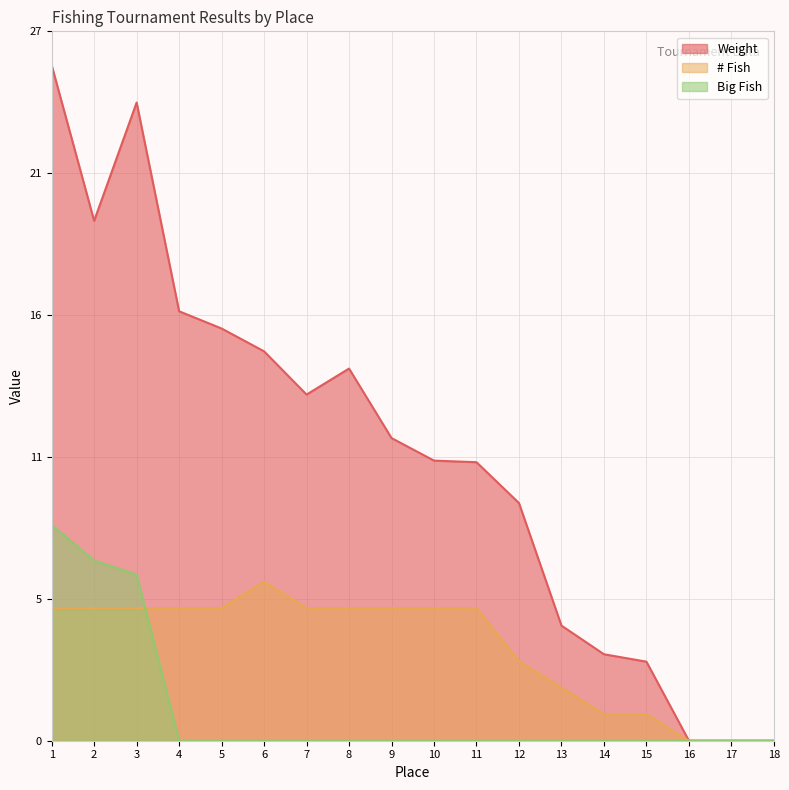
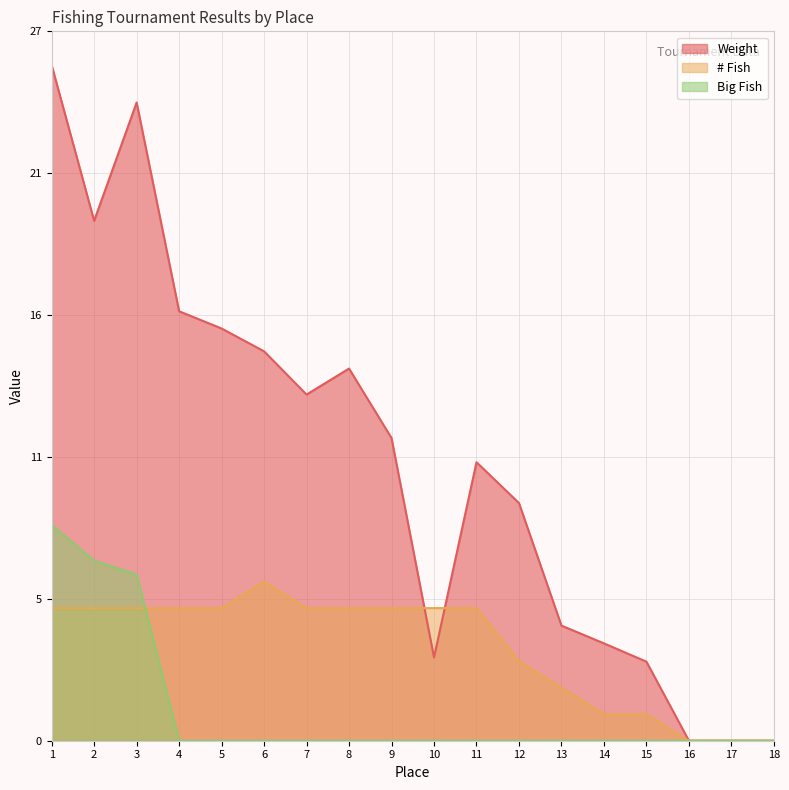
  {
    "Weight": {
      "1": 25.5,
      "2": 19.6,
      "3": 24.1,
      "4": 16.2,
      "5": 15.5,
      "6": 14.7,
      "7": 13.1,
      "8": 14.0,
      "9": 11.4,
-     "10": 10.6,
+     "10": 3.1,
      "11": 10.5,
      "12": 9.0,
      "13": 4.3,
-     "14": 3.3,
+     "14": 3.7,
      "15": 3.0
    },
    "# Fish": {
      "1": 5.0,
      "2": 5.0,
      "3": 5.0,
      "4": 5.0,
      "5": 5.0,
      "6": 6.0,
      "7": 5.0,
      "8": 5.0,
      "9": 5.0,
      "10": 5.0,
      "11": 5.0,
      "12": 3.0,
      "13": 2.0,
      "14": 1.0,
      "15": 1.0
    },
    "Big Fish": {
      "1": 8.1,
      "2": 6.8,
      "3": 6.3,
      "4": 0.0,
      "5": 0.0,
      "6": 0.0,
      "7": 0.0,
      "8": 0.0,
      "9": 0.0,
      "10": 0.0,
      "11": 0.0,
      "12": 0.0,
      "13": 0.0,
      "14": 0.0,
      "15": 0.0
    }
  }
